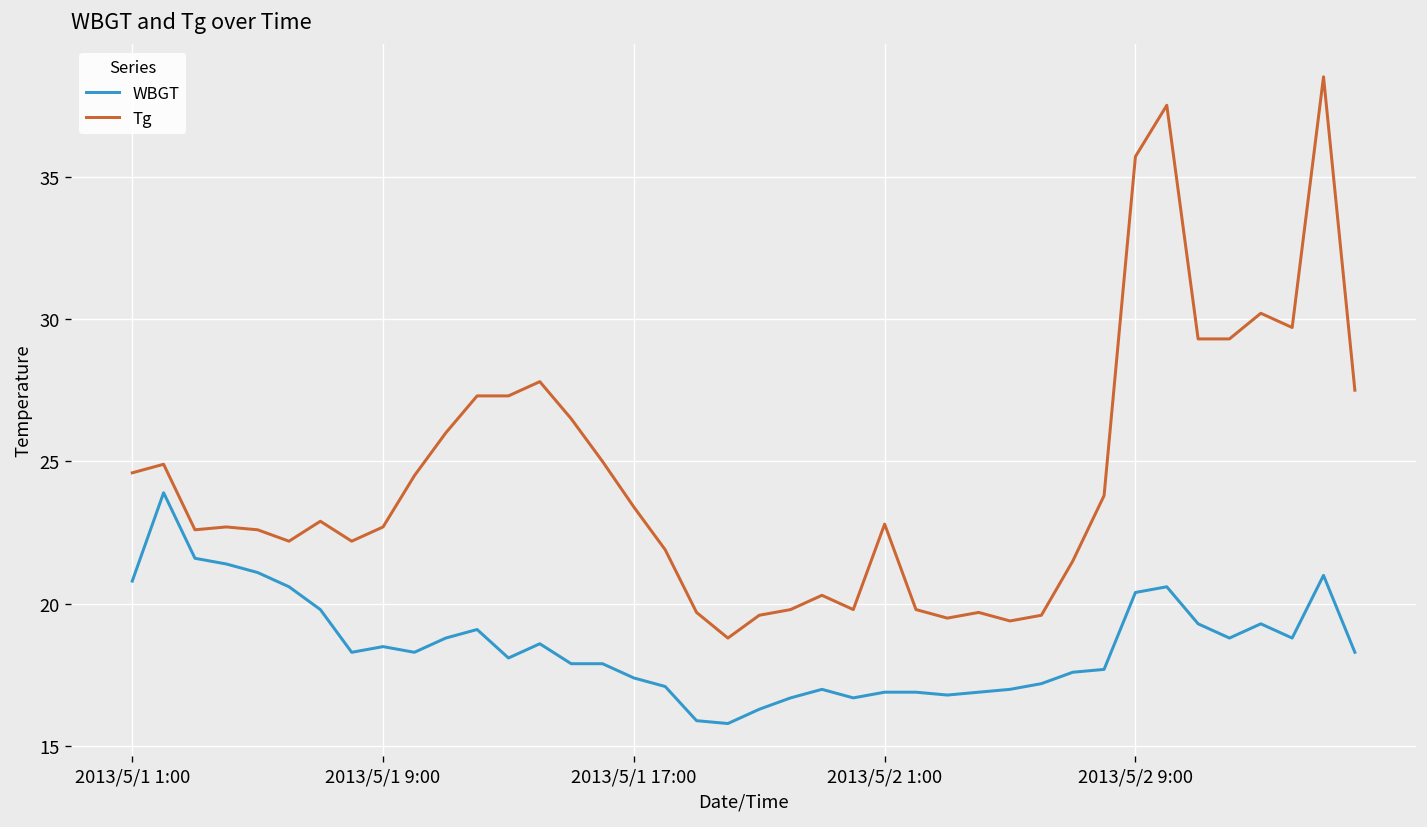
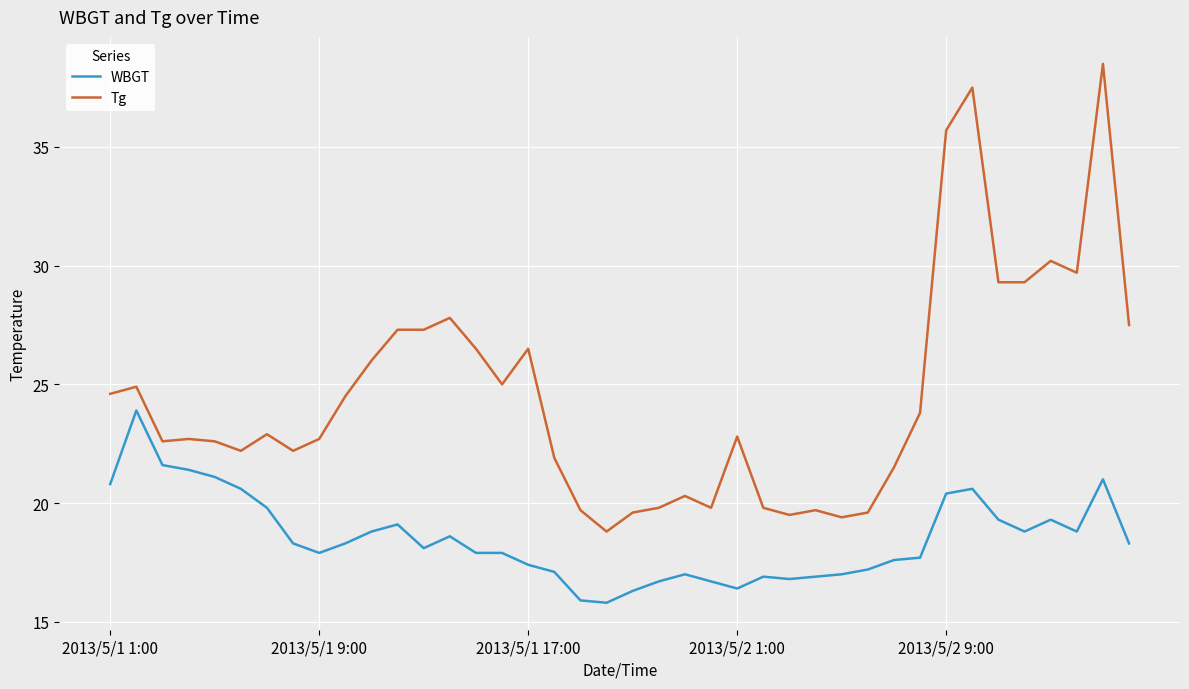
  {
    "WBGT": {
      "2013/5/1 1:00": 20.8,
-     "2013/5/1 9:00": 18.5,
+     "2013/5/1 9:00": 17.9,
      "2013/5/1 17:00": 17.4,
-     "2013/5/2 1:00": 16.9,
+     "2013/5/2 1:00": 16.4,
      "2013/5/2 9:00": 20.4
    },
    "Tg": {
      "2013/5/1 1:00": 24.6,
      "2013/5/1 9:00": 22.7,
-     "2013/5/1 17:00": 23.4,
+     "2013/5/1 17:00": 26.5,
      "2013/5/2 1:00": 22.8,
      "2013/5/2 9:00": 35.7
    }
  }
